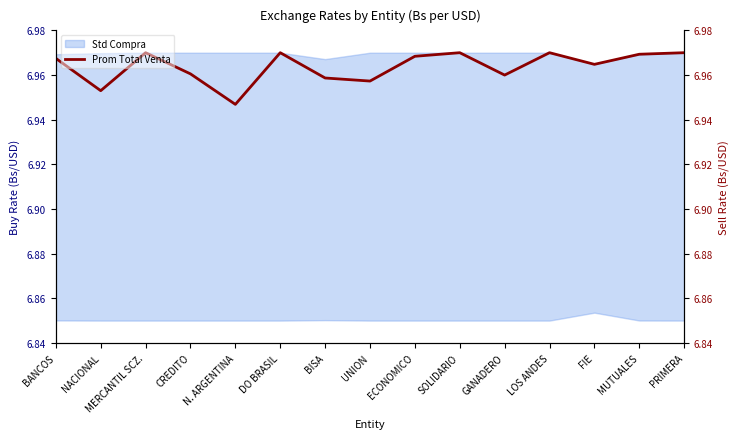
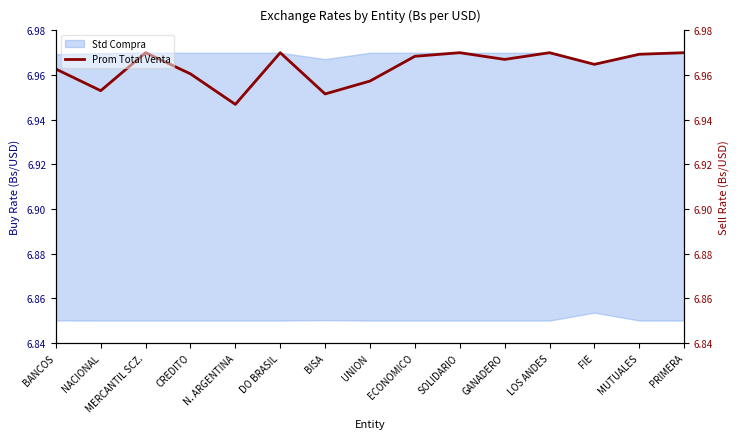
  {
    "Prom Total Venta": {
-     "BANCOS": 6.967,
+     "BANCOS": 6.963,
      "NACIONAL": 6.953,
      "CREDITO": 6.961,
      "N. ARGENTINA": 6.947,
-     "BISA": 6.959,
+     "BISA": 6.952,
      "UNION": 6.957,
      "ECONOMICO": 6.968,
-     "GANADERO": 6.960
+     "GANADERO": 6.967
    }
  }
